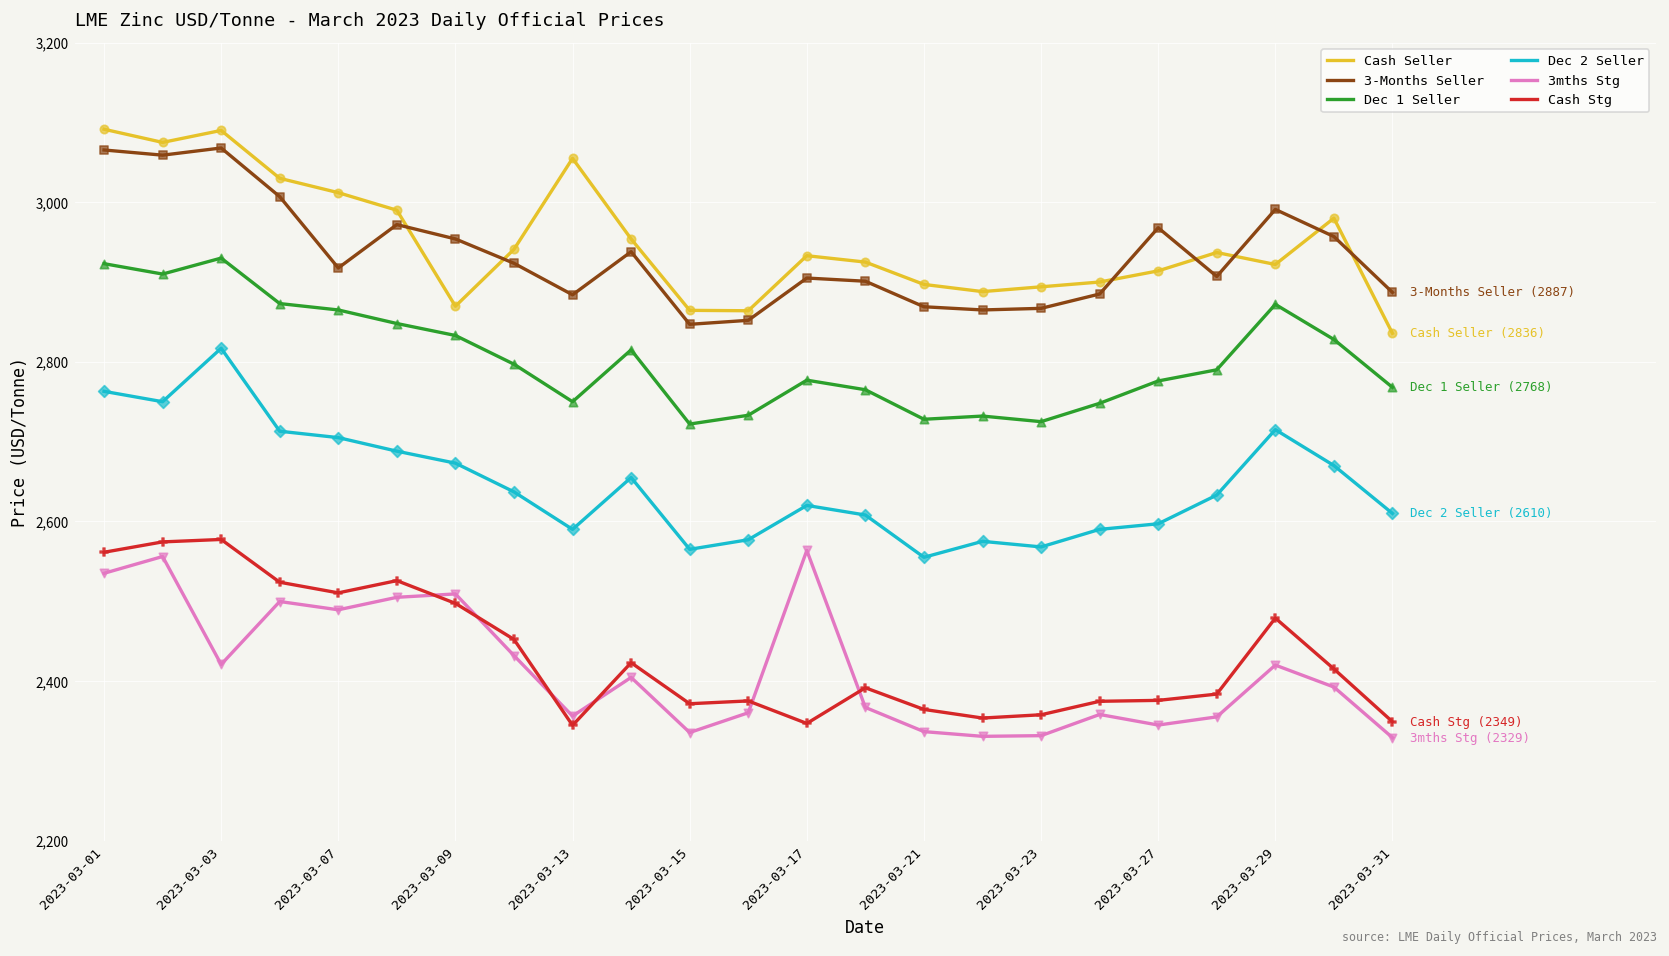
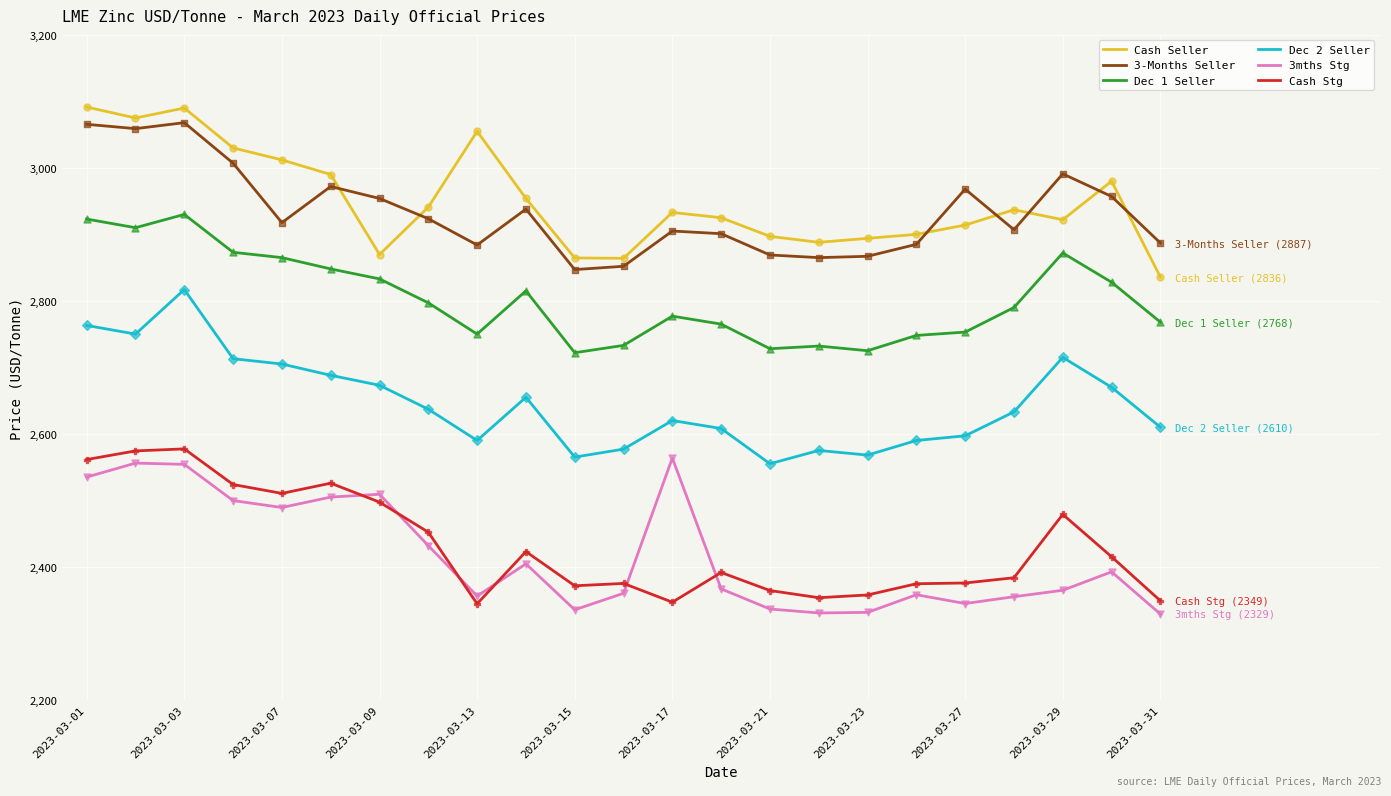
  {
    "Cash Seller": {
      "2023-03-31": "(2836)"
    },
    "3-Months Seller": {
      "2023-03-31": "(2887)"
    },
    "Dec 1 Seller": {
      "2023-03-01": "2,920",
      "2023-03-03": "2,930",
      "2023-03-07": "2,870",
      "2023-03-09": "2,830",
      "2023-03-13": "2,750",
      "2023-03-15": "2,720",
      "2023-03-17": "2,780",
      "2023-03-21": "2,730",
      "2023-03-23": "2,730",
-     "2023-03-27": "2,780",
+     "2023-03-27": "2,750",
      "2023-03-29": "2,870"
    },
    "Dec 2 Seller": {
      "2023-03-31": "(2610)"
    },
    "3mths Stg": {
      "2023-03-01": "2,530",
-     "2023-03-03": "2,420",
+     "2023-03-03": "2,550",
      "2023-03-07": "2,490",
      "2023-03-09": "2,510",
      "2023-03-13": "2,360",
      "2023-03-15": "2,340",
      "2023-03-17": "2,560",
      "2023-03-21": "2,340",
      "2023-03-23": "2,330",
      "2023-03-27": "2,340",
-     "2023-03-29": "2,420"
+     "2023-03-29": "2,360"
    },
    "Cash Stg": {
      "2023-03-31": "(2349)"
    }
  }
